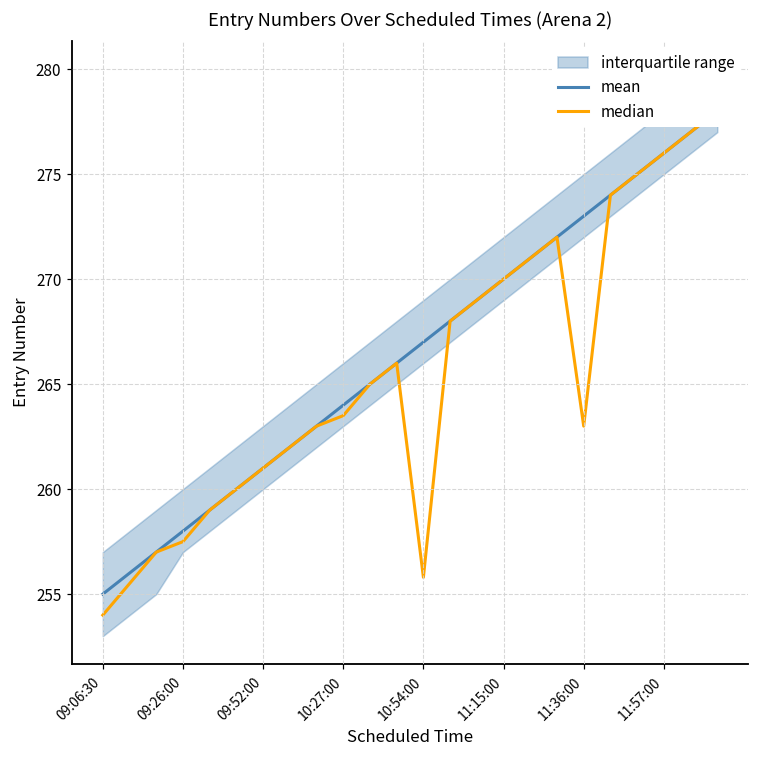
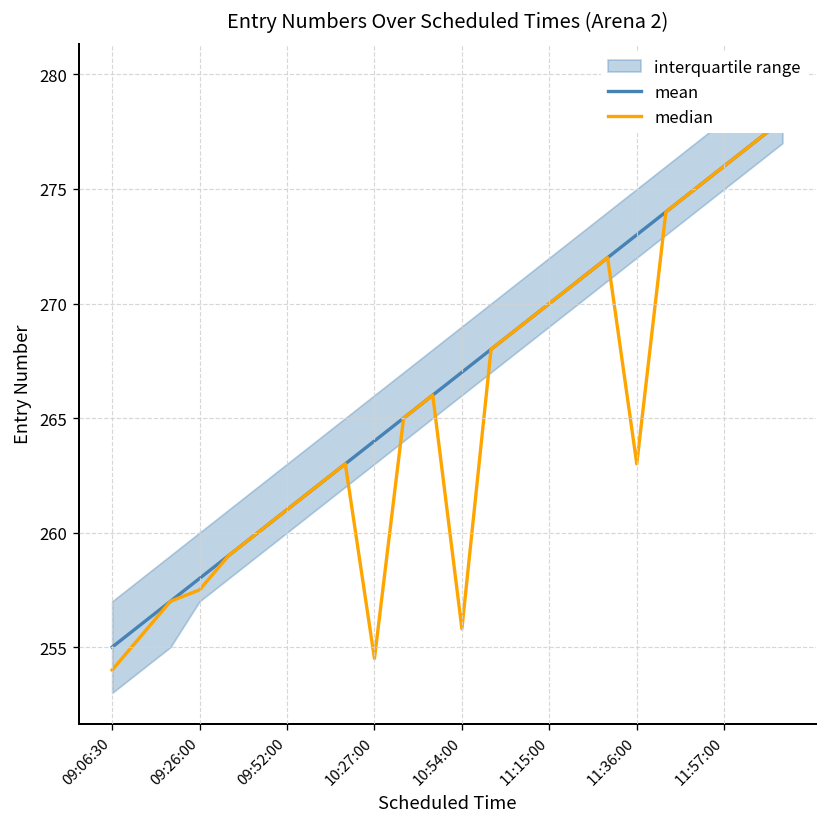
  {
    "median": {
      "09:06:30": 254.0,
      "09:26:00": 257.5,
-     "10:27:00": 263.5,
+     "10:27:00": 254.5,
      "10:54:00": 255.8,
      "11:36:00": 263.0
    }
  }
